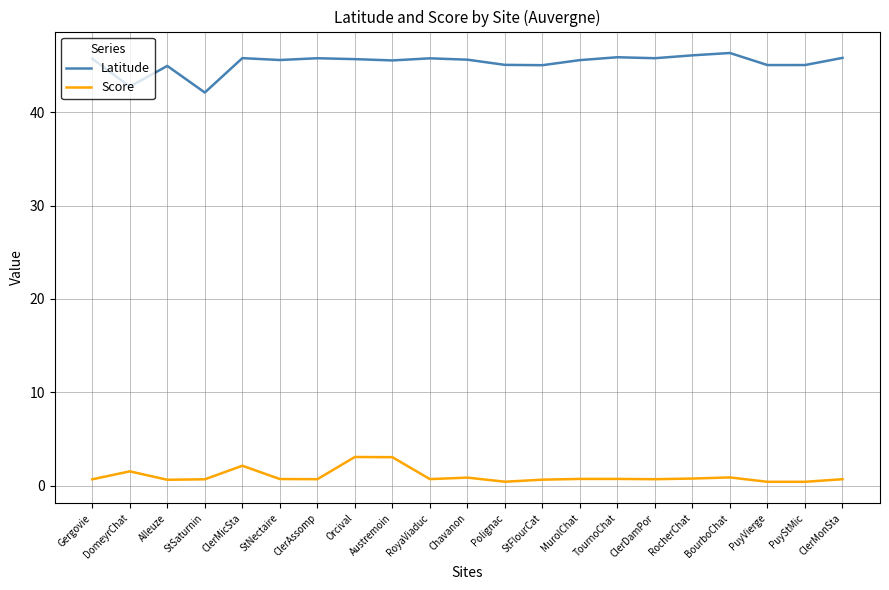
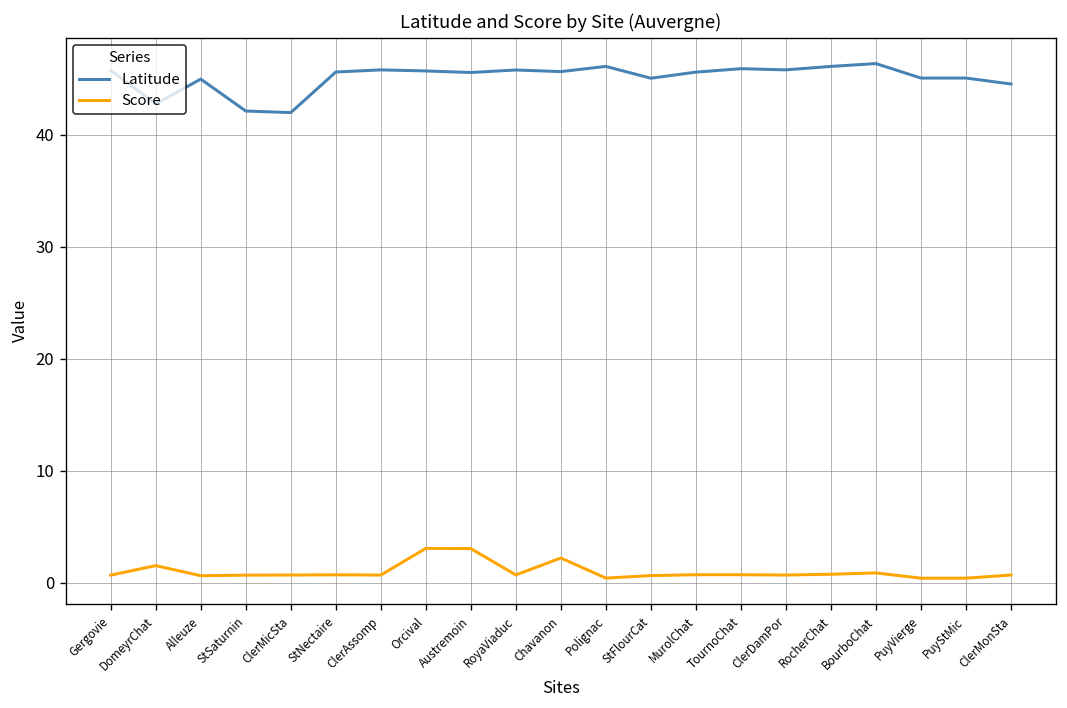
  {
    "Latitude": {
      "Alleuze": 45,
      "StSaturnin": 42,
-     "ClerMicSta": 46,
+     "ClerMicSta": 42,
      "StNectaire": 46,
      "ClerAssomp": 46,
      "Orcival": 46,
      "Austremoin": 46,
      "RoyaViaduc": 46,
      "Chavanon": 46,
-     "Polignac": 45,
+     "Polignac": 46,
      "StFlourCat": 45,
      "MurolChat": 46,
      "TournoChat": 46,
      "ClerDamPor": 46,
      "RocherChat": 46,
      "BourboChat": 46,
      "PuyVierge": 45,
      "PuyStMic": 45,
-     "ClerMonSta": 46
+     "ClerMonSta": 45
    },
    "Score": {
      "Gergovie": 1,
      "DomeyrChat": 2,
      "Alleuze": 1,
      "StSaturnin": 1,
-     "ClerMicSta": 2,
+     "ClerMicSta": 1,
      "StNectaire": 1,
      "ClerAssomp": 1,
      "Orcival": 3,
      "Austremoin": 3,
      "RoyaViaduc": 1,
-     "Chavanon": 1,
+     "Chavanon": 2,
      "Polignac": 0,
      "StFlourCat": 1,
      "MurolChat": 1,
      "TournoChat": 1,
      "ClerDamPor": 1,
      "RocherChat": 1,
      "BourboChat": 1,
      "PuyVierge": 0,
      "PuyStMic": 0,
      "ClerMonSta": 1
    }
  }
